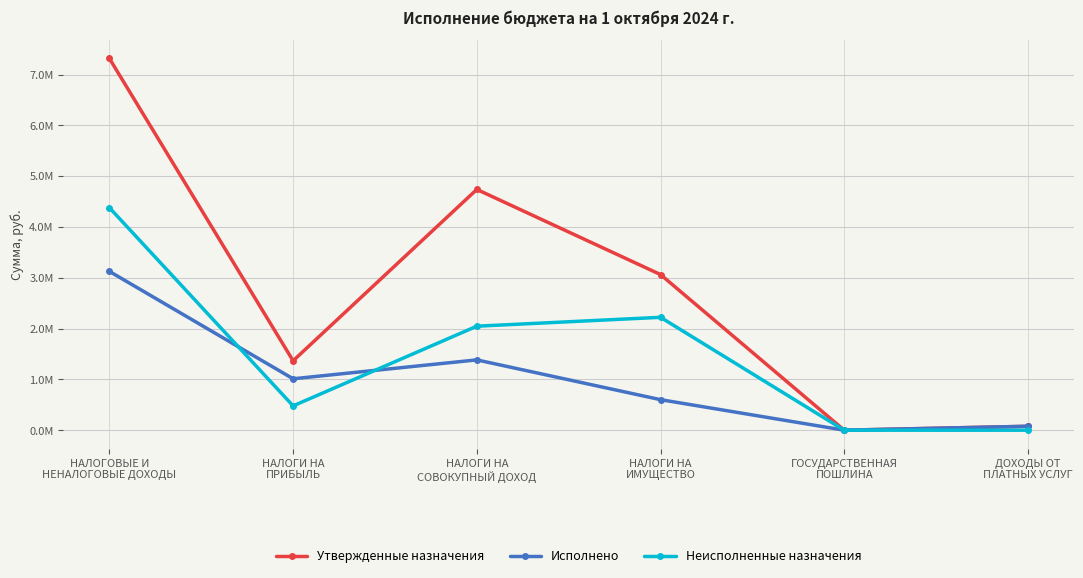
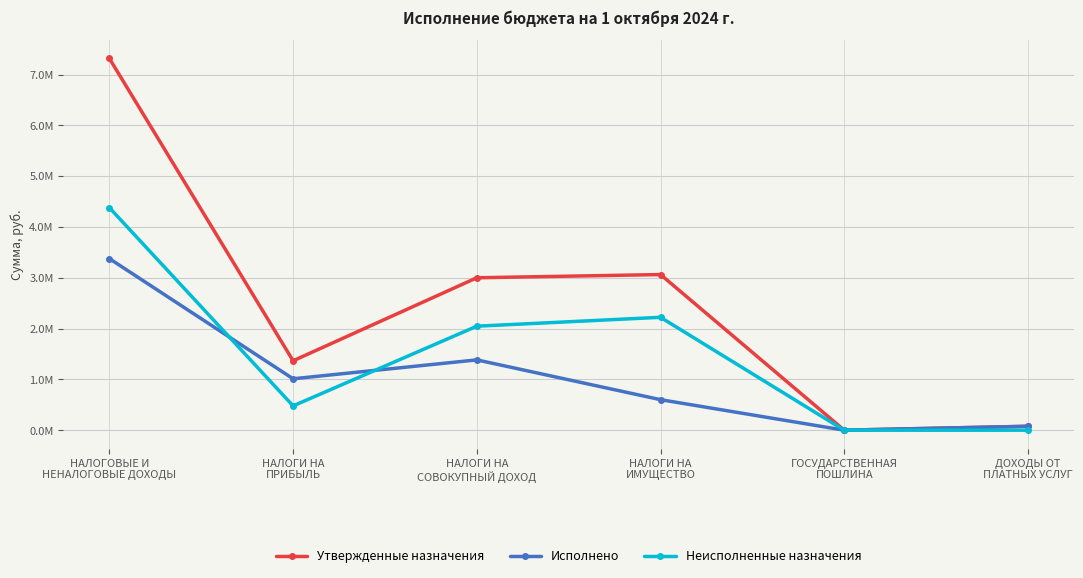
  {
    "Утвержденные назначения": {
      "НАЛОГОВЫЕ И НЕНАЛОГОВЫЕ ДОХОДЫ": 7300000,
      "НАЛОГИ НА ПРИБЫЛЬ": 1400000,
-     "НАЛОГИ НА СОВОКУПНЫЙ ДОХОД": 4700000,
+     "НАЛОГИ НА СОВОКУПНЫЙ ДОХОД": 3000000,
      "НАЛОГИ НА ИМУЩЕСТВО": 3100000
    },
    "Исполнено": {
-     "НАЛОГОВЫЕ И НЕНАЛОГОВЫЕ ДОХОДЫ": 3100000,
+     "НАЛОГОВЫЕ И НЕНАЛОГОВЫЕ ДОХОДЫ": 3400000,
      "НАЛОГИ НА ПРИБЫЛЬ": 1000000,
      "НАЛОГИ НА СОВОКУПНЫЙ ДОХОД": 1400000,
      "НАЛОГИ НА ИМУЩЕСТВО": 600000
    },
    "Неисполненные назначения": {
      "НАЛОГОВЫЕ И НЕНАЛОГОВЫЕ ДОХОДЫ": 4400000,
      "НАЛОГИ НА ПРИБЫЛЬ": 500000,
      "НАЛОГИ НА СОВОКУПНЫЙ ДОХОД": 2000000,
      "НАЛОГИ НА ИМУЩЕСТВО": 2200000,
      "ДОХОДЫ ОТ ПЛАТНЫХ УСЛУГ": 0
    }
  }
